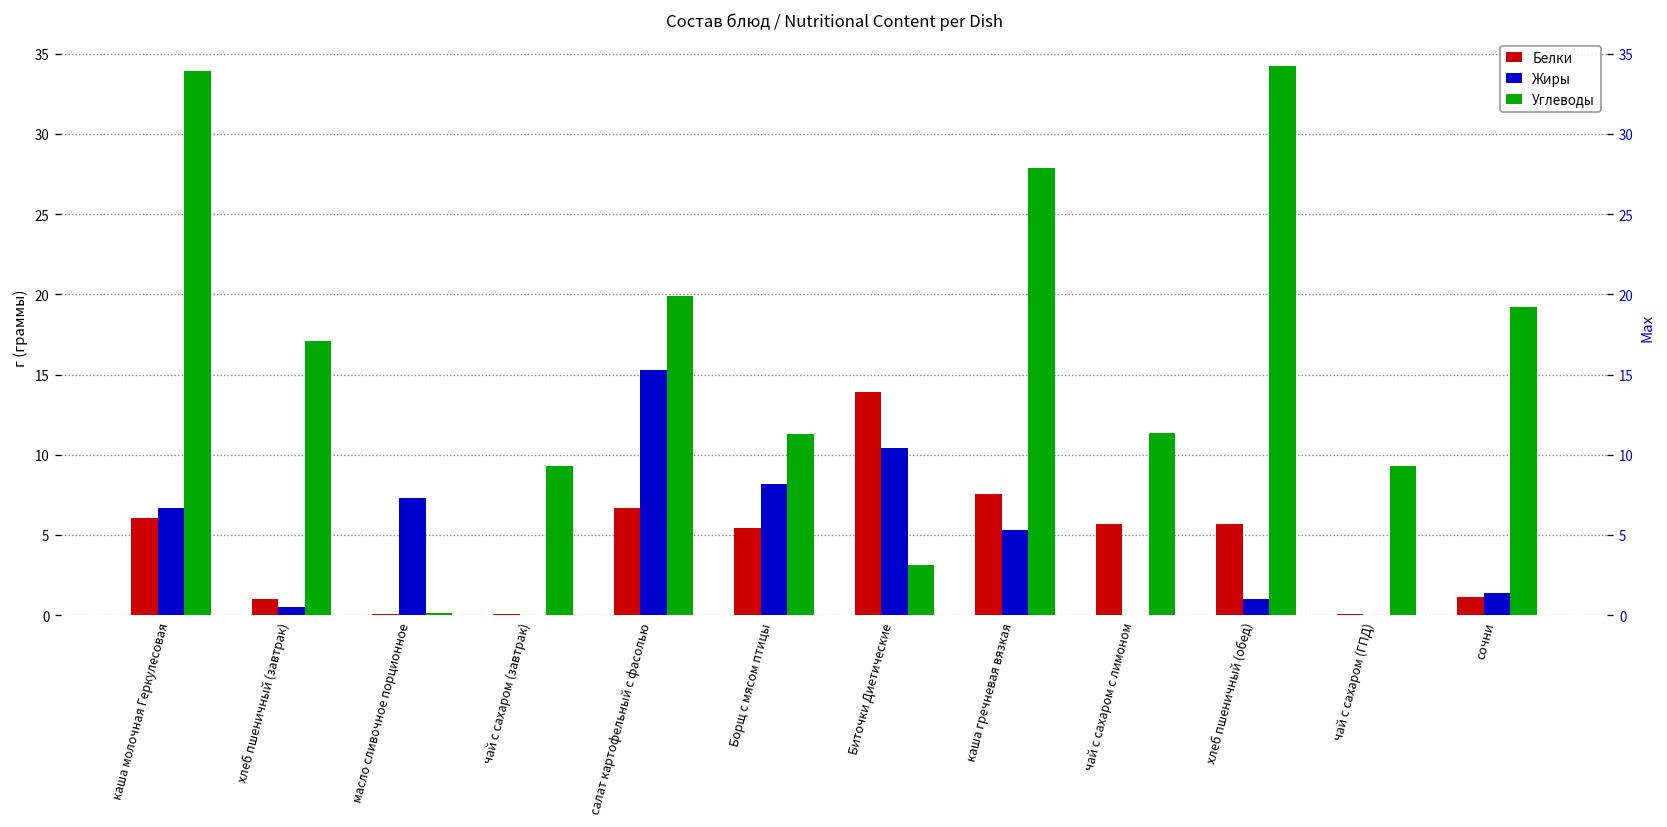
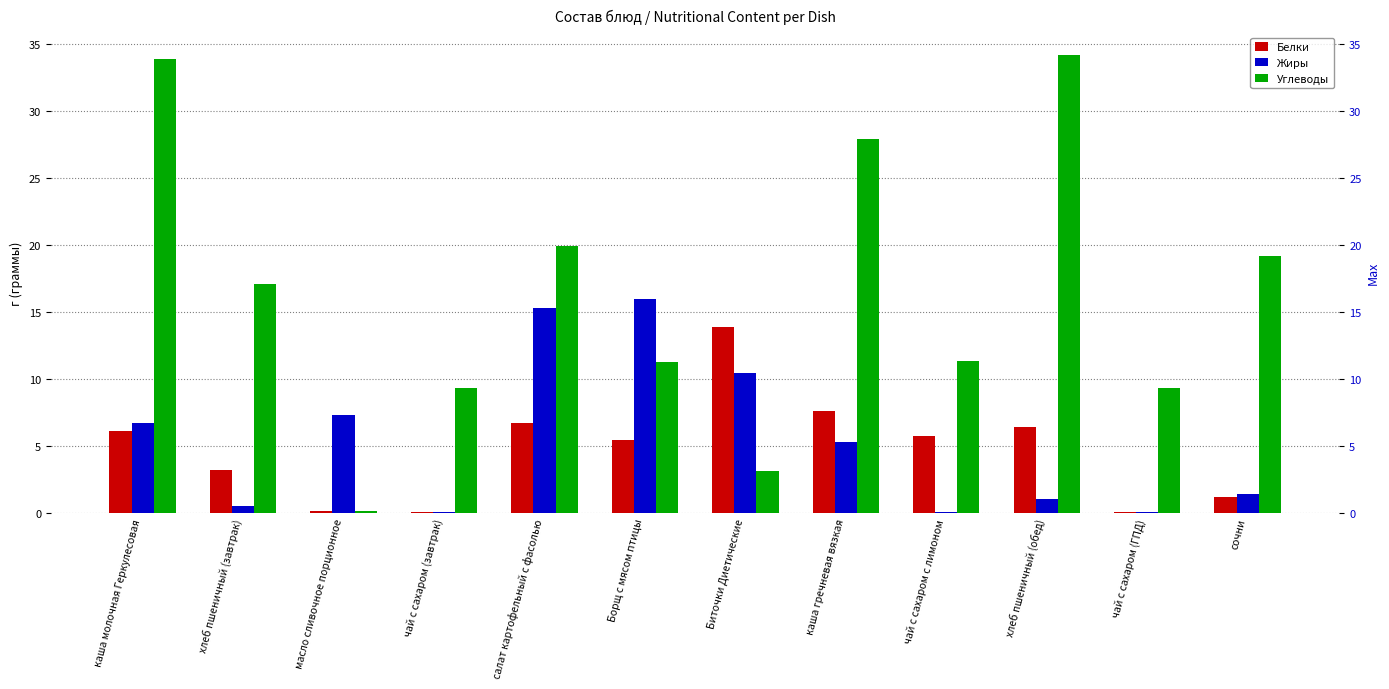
  {
    "Белки": {
      "каша молочная Геркулесовая": 6.1,
-     "хлеб пшеничный (завтрак)": 1.0,
+     "хлеб пшеничный (завтрак)": 3.2,
      "салат картофельный с фасолью": 6.7,
      "Борщ с мясом птицы": 5.5,
      "Биточки Диетические": 13.9,
      "каша гречневая вязкая": 7.6,
      "чай с сахаром с лимоном": 5.7,
-     "хлеб пшеничный (обед)": 5.7,
+     "хлеб пшеничный (обед)": 6.4,
      "сочни": 1.1
    },
    "Жиры": {
      "каша молочная Геркулесовая": 6.7,
      "хлеб пшеничный (завтрак)": 0.5,
      "масло сливочное порционное": 7.3,
      "салат картофельный с фасолью": 15.3,
-     "Борщ с мясом птицы": 8.2,
+     "Борщ с мясом птицы": 15.9,
      "Биточки Диетические": 10.4,
      "каша гречневая вязкая": 5.3,
      "хлеб пшеничный (обед)": 1.0,
      "сочни": 1.4
    },
    "Углеводы": {
      "каша молочная Геркулесовая": 33.9,
      "хлеб пшеничный (завтрак)": 17.1,
      "чай с сахаром (завтрак)": 9.3,
      "салат картофельный с фасолью": 19.9,
      "Борщ с мясом птицы": 11.3,
      "Биточки Диетические": 3.1,
      "каша гречневая вязкая": 27.9,
      "чай с сахаром с лимоном": 11.3,
      "хлеб пшеничный (обед)": 34.2,
      "чай с сахаром (ГПД)": 9.3,
      "сочни": 19.2
    }
  }
